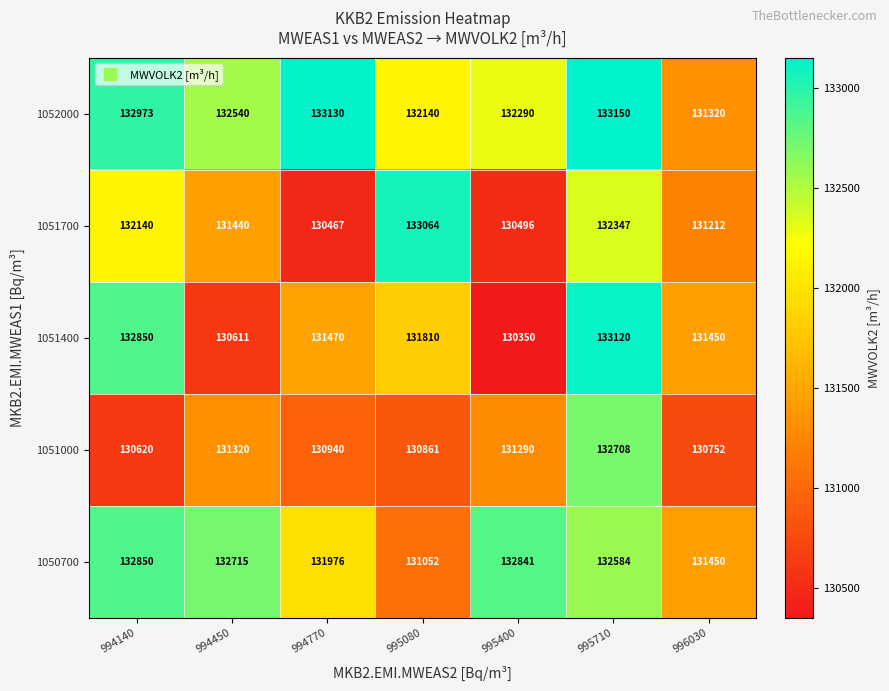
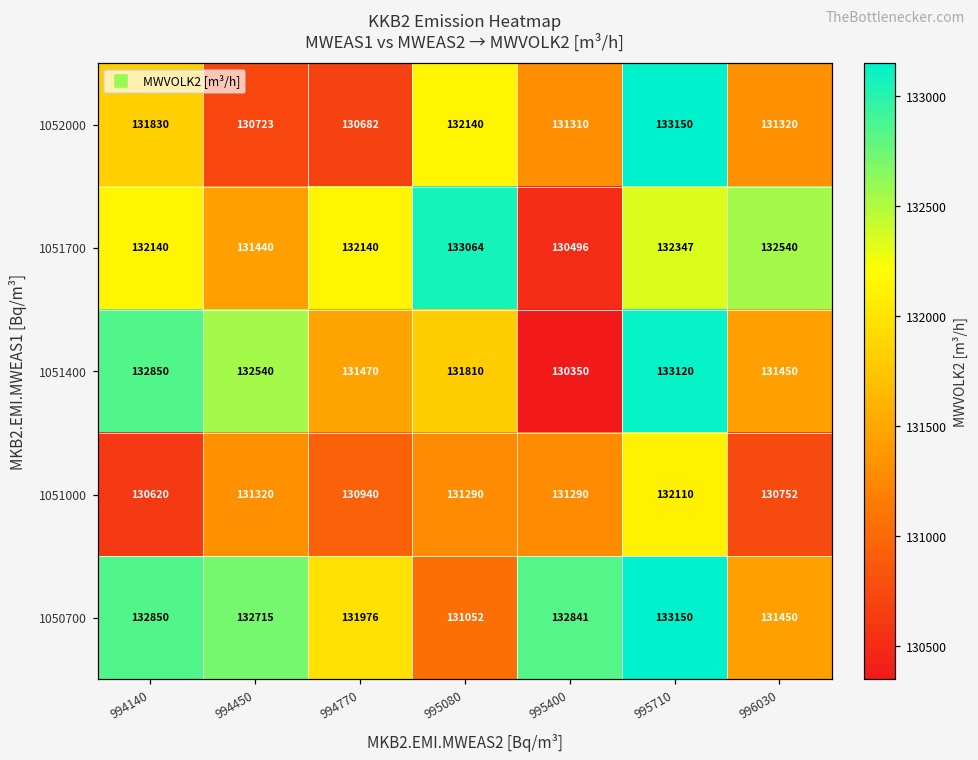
  {
    "1052000": {
-     "994140": 132973,
-     "994450": 132540,
-     "994770": 133130,
+     "994140": 131830,
+     "994450": 130723,
+     "994770": 130682,
      "995080": 132140,
-     "995400": 132290,
+     "995400": 131310,
      "995710": 133150,
      "996030": 131320
    },
    "1051700": {
      "994140": 132140,
      "994450": 131440,
-     "994770": 130467,
+     "994770": 132140,
      "995080": 133064,
      "995400": 130496,
      "995710": 132347,
-     "996030": 131212
+     "996030": 132540
    },
    "1051400": {
      "994140": 132850,
-     "994450": 130611,
+     "994450": 132540,
      "994770": 131470,
      "995080": 131810,
      "995400": 130350,
      "995710": 133120,
      "996030": 131450
    },
    "1051000": {
      "994140": 130620,
      "994450": 131320,
      "994770": 130940,
-     "995080": 130861,
+     "995080": 131290,
      "995400": 131290,
-     "995710": 132708,
+     "995710": 132110,
      "996030": 130752
    },
    "1050700": {
      "994140": 132850,
      "994450": 132715,
      "994770": 131976,
      "995080": 131052,
      "995400": 132841,
-     "995710": 132584,
+     "995710": 133150,
      "996030": 131450
    }
  }
